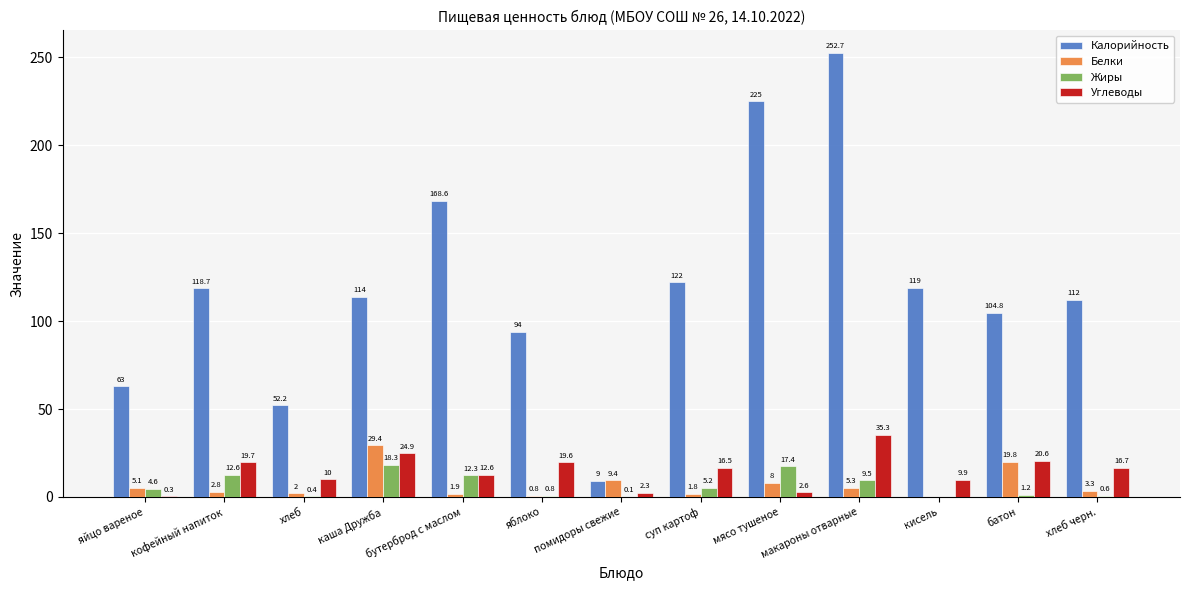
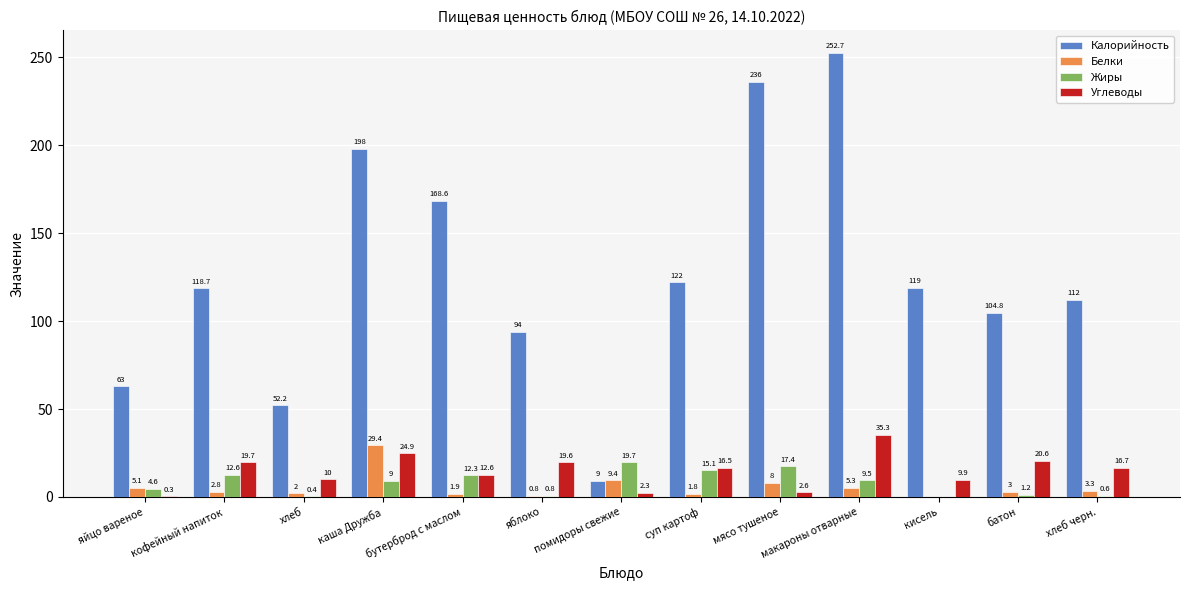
  {
    "Калорийность": {
      "яйцо вареное": 63,
      "кофейный напиток": 118.7,
      "хлеб": 52.2,
-     "каша Дружба": 114,
+     "каша Дружба": 198,
      "бутерброд с маслом": 168.6,
      "яблоко": 94,
      "помидоры свежие": 9,
      "суп картоф": 122,
-     "мясо тушеное": 225,
+     "мясо тушеное": 236,
      "макароны отварные": 252.7,
      "кисель": 119,
      "батон": 104.8,
      "хлеб черн.": 112
    },
    "Белки": {
      "яйцо вареное": 5.1,
      "кофейный напиток": 2.8,
      "хлеб": 2,
      "каша Дружба": 29.4,
      "бутерброд с маслом": 1.9,
      "яблоко": 0.8,
      "помидоры свежие": 9.4,
      "суп картоф": 1.8,
      "мясо тушеное": 8,
      "макароны отварные": 5.3,
-     "батон": 19.8,
+     "батон": 3,
      "хлеб черн.": 3.3
    },
    "Жиры": {
      "яйцо вареное": 4.6,
      "кофейный напиток": 12.6,
      "хлеб": 0.4,
-     "каша Дружба": 18.3,
+     "каша Дружба": 9,
      "бутерброд с маслом": 12.3,
      "яблоко": 0.8,
-     "помидоры свежие": 0.1,
-     "суп картоф": 5.2,
+     "помидоры свежие": 19.7,
+     "суп картоф": 15.1,
      "мясо тушеное": 17.4,
      "макароны отварные": 9.5,
      "батон": 1.2,
      "хлеб черн.": 0.6
    },
    "Углеводы": {
      "яйцо вареное": 0.3,
      "кофейный напиток": 19.7,
      "хлеб": 10,
      "каша Дружба": 24.9,
      "бутерброд с маслом": 12.6,
      "яблоко": 19.6,
      "помидоры свежие": 2.3,
      "суп картоф": 16.5,
      "мясо тушеное": 2.6,
      "макароны отварные": 35.3,
      "кисель": 9.9,
      "батон": 20.6,
      "хлеб черн.": 16.7
    }
  }
